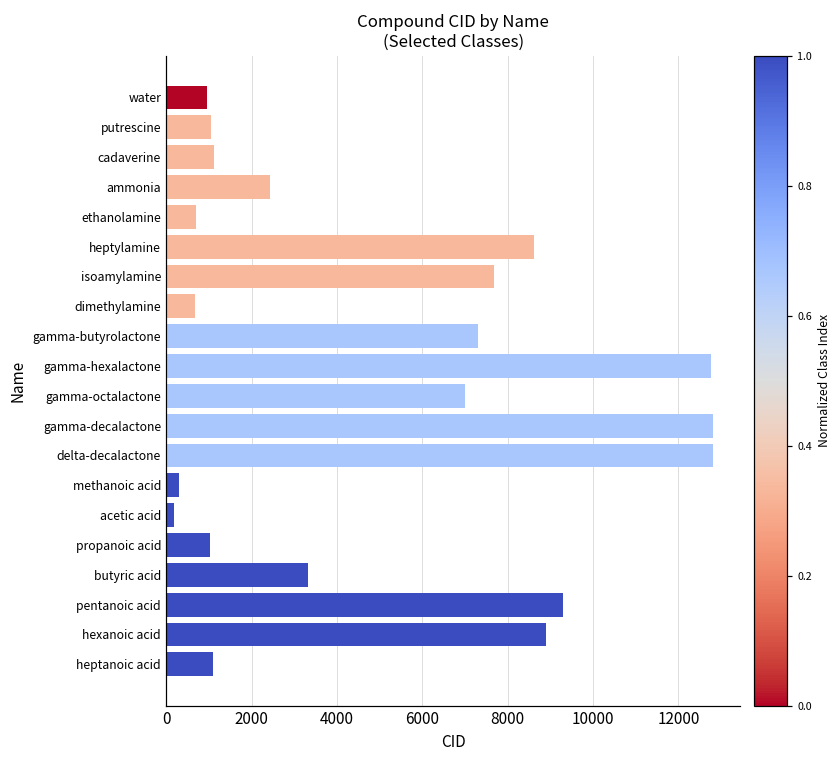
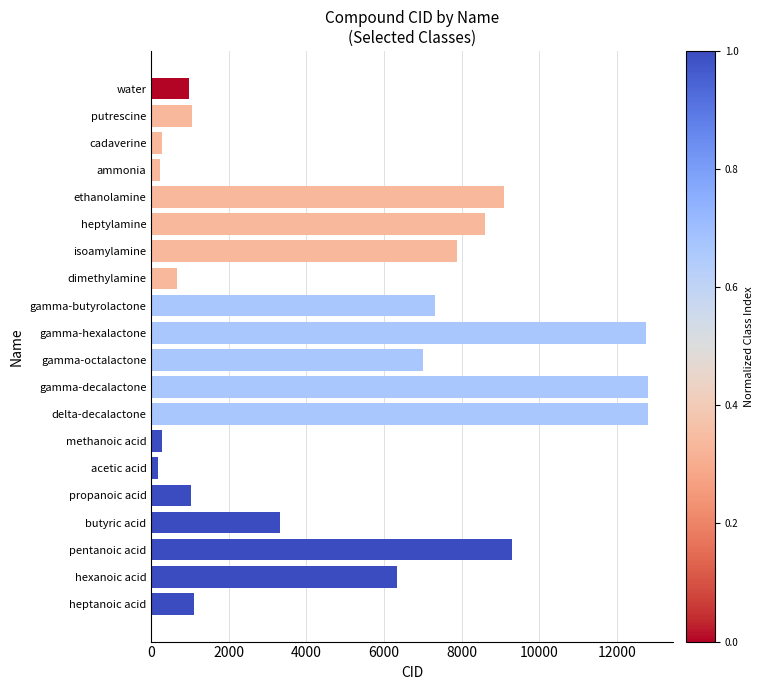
  {
    "water": 1000,
    "putrescine": 1000,
-   "cadaverine": 1100,
-   "ammonia": 2400,
-   "ethanolamine": 700,
+   "cadaverine": 300,
+   "ammonia": 200,
+   "ethanolamine": 9100,
    "heptylamine": 8600,
-   "isoamylamine": 7700,
+   "isoamylamine": 7900,
    "dimethylamine": 700,
    "gamma-butyrolactone": 7300,
    "gamma-hexalactone": 12800,
    "gamma-octalactone": 7000,
    "gamma-decalactone": 12800,
    "delta-decalactone": 12800,
    "methanoic acid": 300,
    "acetic acid": 200,
    "propanoic acid": 1000,
    "butyric acid": 3300,
    "pentanoic acid": 9300,
-   "hexanoic acid": 8900,
+   "hexanoic acid": 6300,
    "heptanoic acid": 1100
  }
